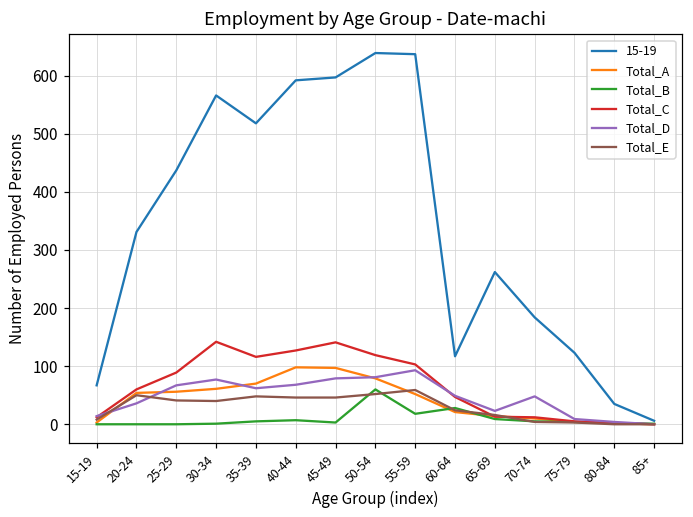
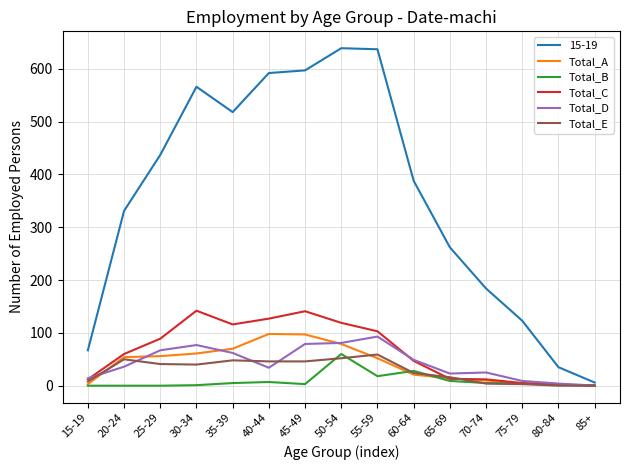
  {
    "15-19": {
      "15-19": 70,
      "20-24": 330,
      "25-29": 440,
      "30-34": 570,
      "35-39": 520,
      "40-44": 590,
      "45-49": 600,
      "50-54": 640,
      "55-59": 640,
-     "60-64": 120,
+     "60-64": 390,
      "65-69": 260,
      "70-74": 180,
      "75-79": 120,
      "80-84": 40,
      "85+": 10
    },
    "Total_A": {
      "25-29": 60,
      "30-34": 60,
      "35-39": 70,
      "40-44": 100,
      "45-49": 100,
      "55-59": 50
    },
    "Total_B": {
      "20-24": 0,
      "25-29": 0,
      "30-34": 0,
      "35-39": 10,
      "40-44": 10,
      "45-49": 0,
      "50-54": 60,
      "55-59": 20
    },
    "Total_C": {
      "20-24": 60,
      "25-29": 90,
      "30-34": 140,
      "35-39": 120,
      "40-44": 130,
      "45-49": 140,
      "50-54": 120,
      "55-59": 100
    },
    "Total_D": {
      "20-24": 40,
      "25-29": 70,
      "30-34": 80,
      "35-39": 60,
-     "40-44": 70,
+     "40-44": 30,
      "45-49": 80,
      "55-59": 90,
      "65-69": 20,
-     "70-74": 50
+     "70-74": 30
    },
    "Total_E": {
      "25-29": 40,
      "30-34": 40,
      "35-39": 50,
      "40-44": 50,
      "45-49": 50,
      "50-54": 50,
      "55-59": 60
    }
  }
